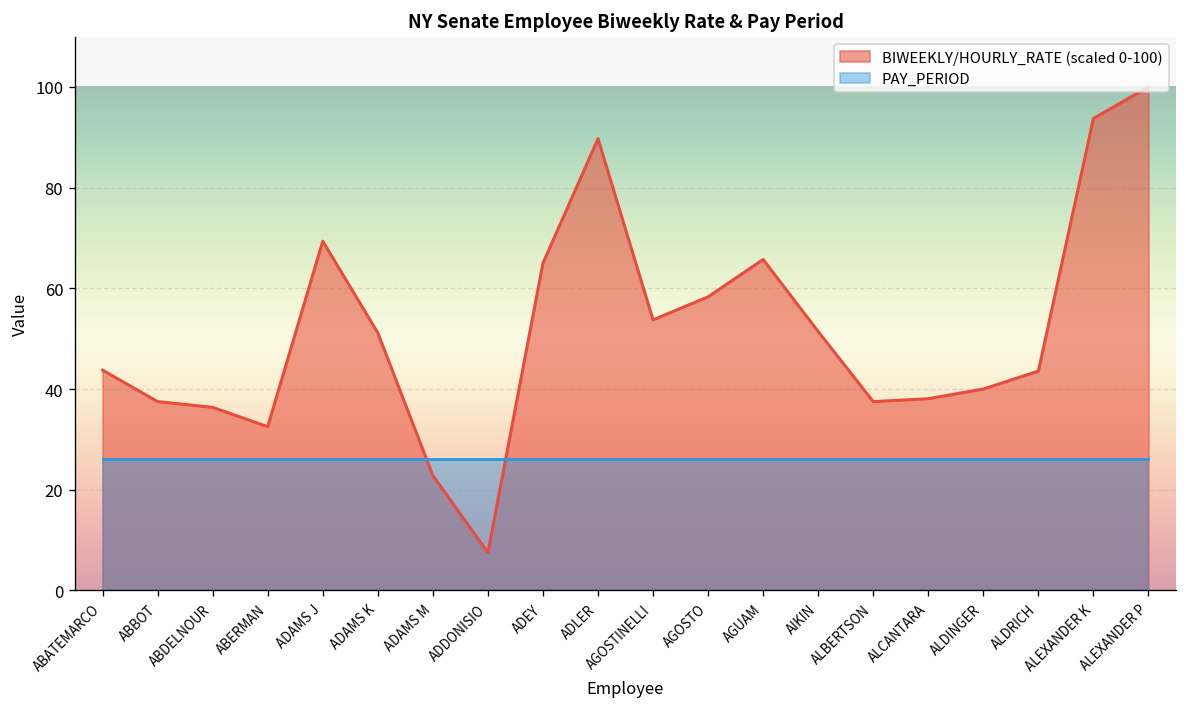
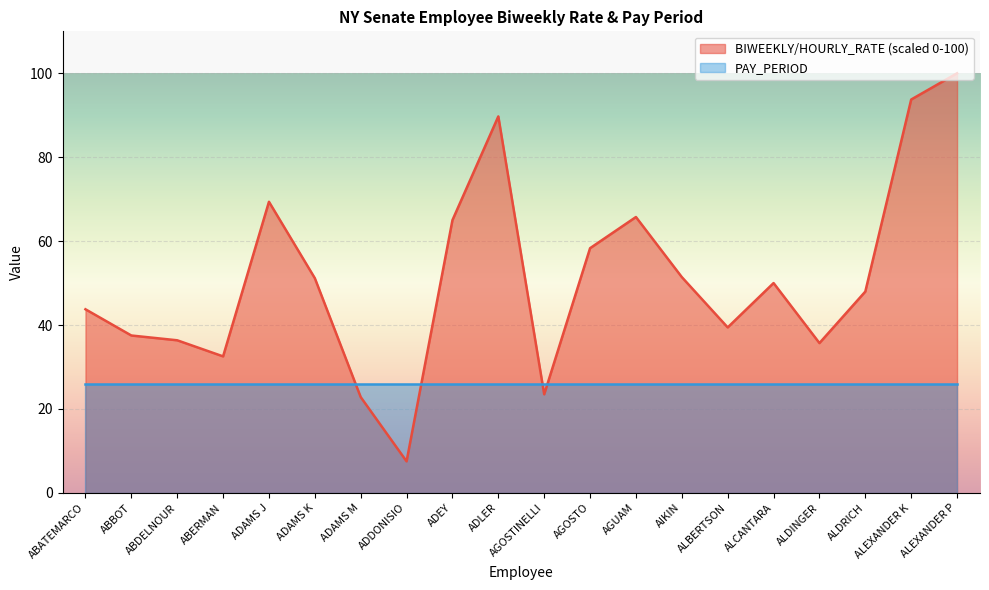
  {
    "BIWEEKLY/HOURLY_RATE (scaled 0-100)": {
      "ABATEMARCO": 44,
      "ABBOT": 38,
      "ABDELNOUR": 36,
      "ABERMAN": 33,
      "ADAMS J": 69,
      "ADAMS K": 51,
      "ADAMS M": 23,
      "ADDONISIO": 8,
      "ADEY": 65,
      "ADLER": 90,
-     "AGOSTINELLI": 54,
+     "AGOSTINELLI": 23,
      "AGOSTO": 58,
      "AGUAM": 66,
      "AIKIN": 51,
-     "ALBERTSON": 38,
-     "ALCANTARA": 38,
-     "ALDINGER": 40,
-     "ALDRICH": 44,
+     "ALBERTSON": 39,
+     "ALCANTARA": 50,
+     "ALDINGER": 36,
+     "ALDRICH": 48,
      "ALEXANDER K": 94
    },
    "PAY_PERIOD": {
      "ABATEMARCO": 26,
      "ABBOT": 26,
      "ABDELNOUR": 26,
      "ABERMAN": 26,
      "ADAMS J": 26,
      "ADAMS K": 26,
      "ADAMS M": 26,
      "ADDONISIO": 26,
      "ADEY": 26,
      "ADLER": 26,
      "AGOSTINELLI": 26,
      "AGOSTO": 26,
      "AGUAM": 26,
      "AIKIN": 26,
      "ALBERTSON": 26,
      "ALCANTARA": 26,
      "ALDINGER": 26,
      "ALDRICH": 26,
      "ALEXANDER K": 26,
      "ALEXANDER P": 26
    }
  }
